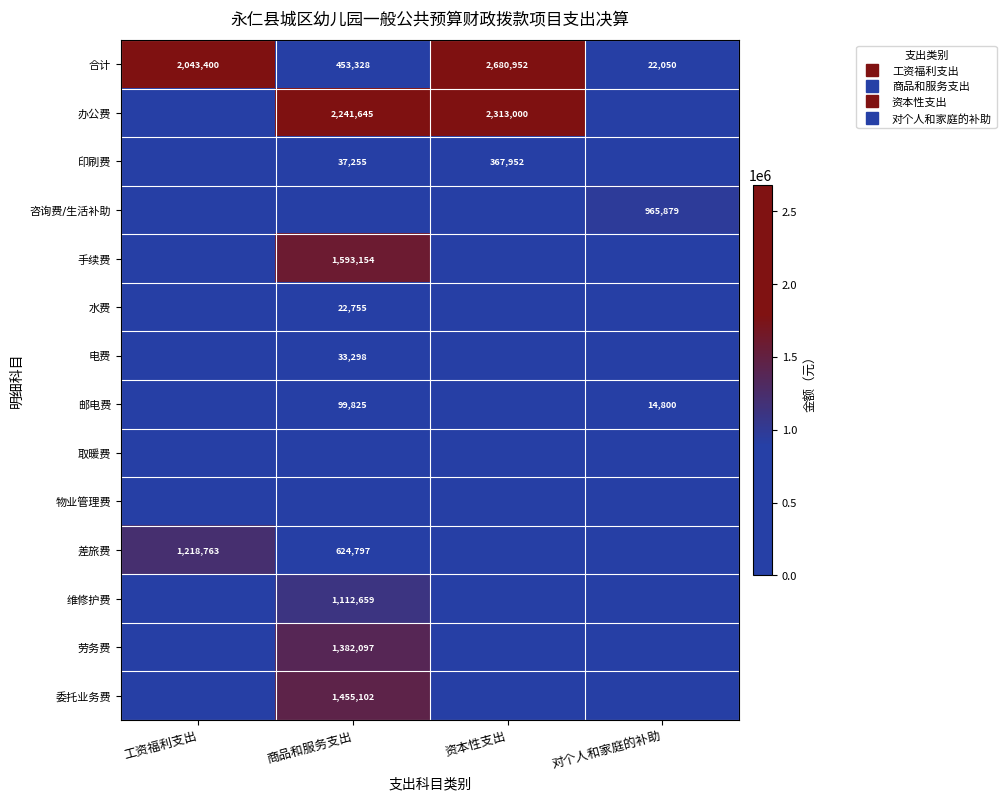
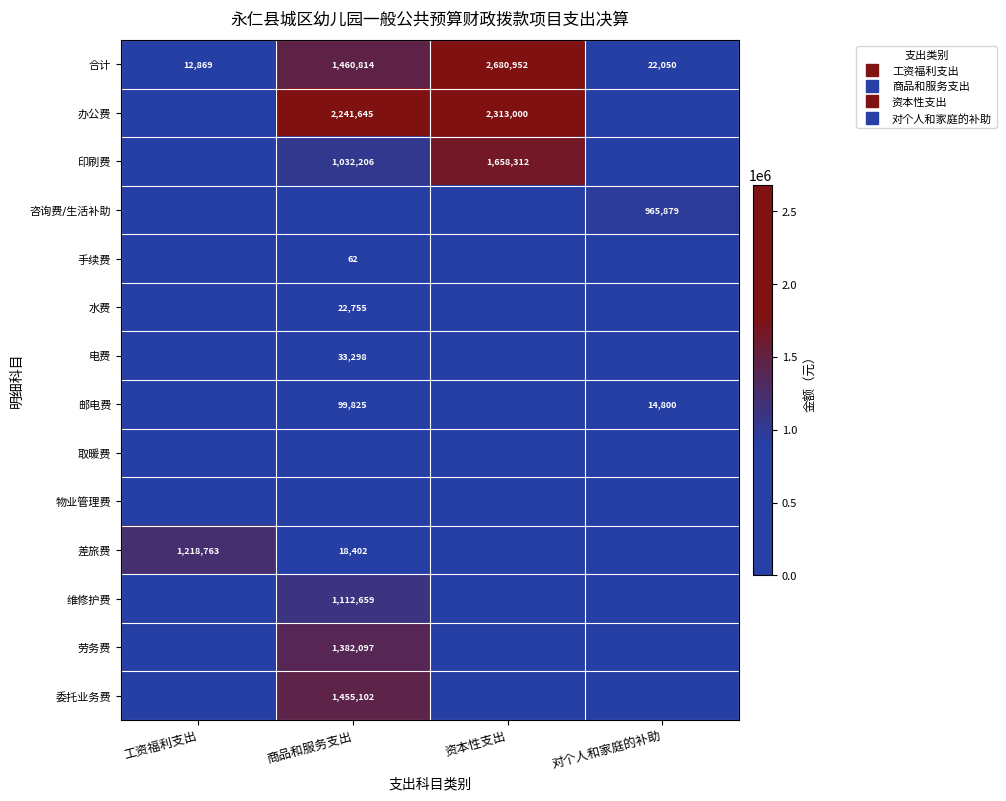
  {
    "合计": {
-     "工资福利支出": "2,043,400",
-     "商品和服务支出": "453,328",
+     "工资福利支出": "12,869",
+     "商品和服务支出": "1,460,814",
      "资本性支出": "2,680,952",
      "对个人和家庭的补助": "22,050"
    },
    "办公费": {
      "商品和服务支出": "2,241,645",
      "资本性支出": "2,313,000"
    },
    "印刷费": {
-     "商品和服务支出": "37,255",
-     "资本性支出": "367,952"
+     "商品和服务支出": "1,032,206",
+     "资本性支出": "1,658,312"
    },
    "咨询费/生活补助": {
      "对个人和家庭的补助": "965,879"
    },
    "手续费": {
-     "商品和服务支出": "1,593,154"
+     "商品和服务支出": "62"
    },
    "水费": {
      "商品和服务支出": "22,755"
    },
    "电费": {
      "商品和服务支出": "33,298"
    },
    "邮电费": {
      "商品和服务支出": "99,825",
      "对个人和家庭的补助": "14,800"
    },
    "差旅费": {
      "工资福利支出": "1,218,763",
-     "商品和服务支出": "624,797"
+     "商品和服务支出": "18,402"
    },
    "维修护费": {
      "商品和服务支出": "1,112,659"
    },
    "劳务费": {
      "商品和服务支出": "1,382,097"
    },
    "委托业务费": {
      "商品和服务支出": "1,455,102"
    }
  }
